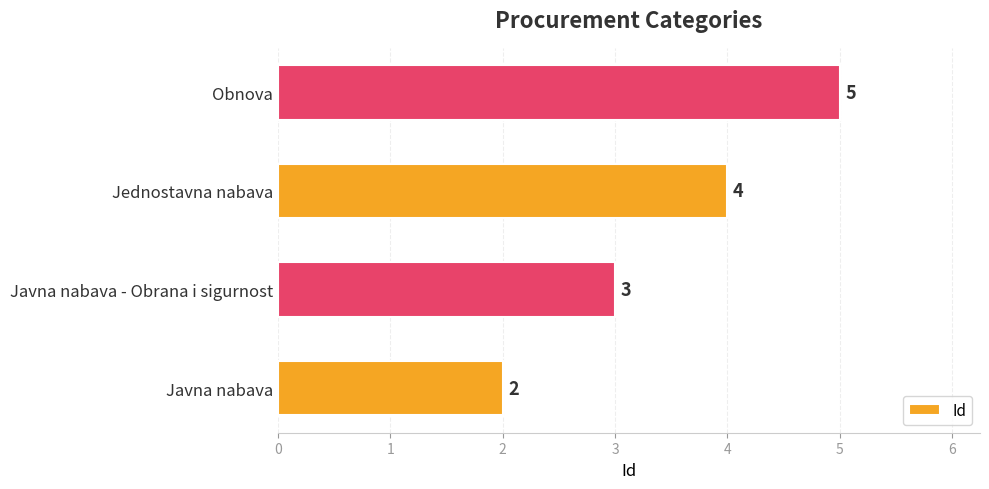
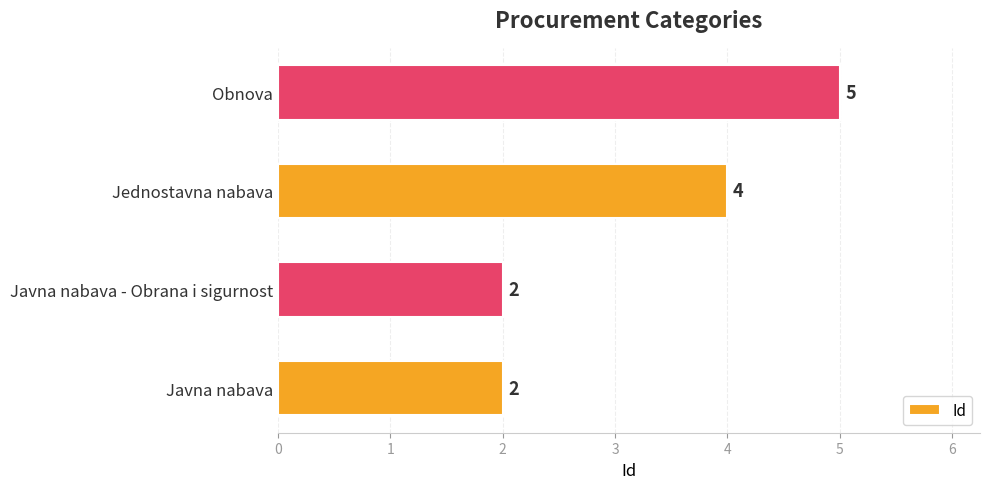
  {
    "Obnova": 5,
    "Jednostavna nabava": 4,
-   "Javna nabava - Obrana i sigurnost": 3,
+   "Javna nabava - Obrana i sigurnost": 2,
    "Javna nabava": 2
  }
